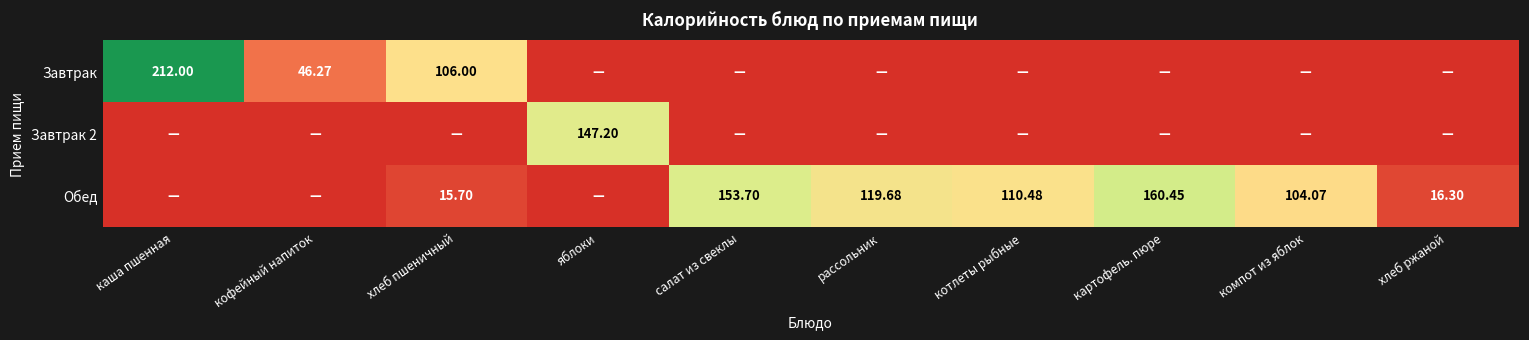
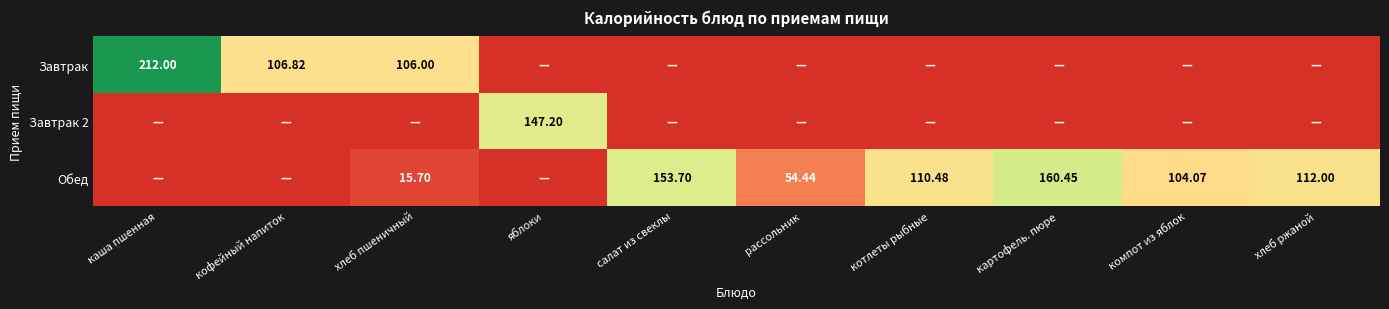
  {
    "Завтрак": {
      "каша пшенная": 212.00,
-     "кофейный напиток": 46.27,
+     "кофейный напиток": 106.82,
      "хлеб пшеничный": 106.00
    },
    "Завтрак 2": {
      "яблоки": 147.20
    },
    "Обед": {
      "хлеб пшеничный": 15.70,
      "салат из свеклы": 153.70,
-     "рассольник": 119.68,
+     "рассольник": 54.44,
      "котлеты рыбные": 110.48,
      "картофель. пюре": 160.45,
      "компот из яблок": 104.07,
-     "хлеб ржаной": 16.30
+     "хлеб ржаной": 112.00
    }
  }
